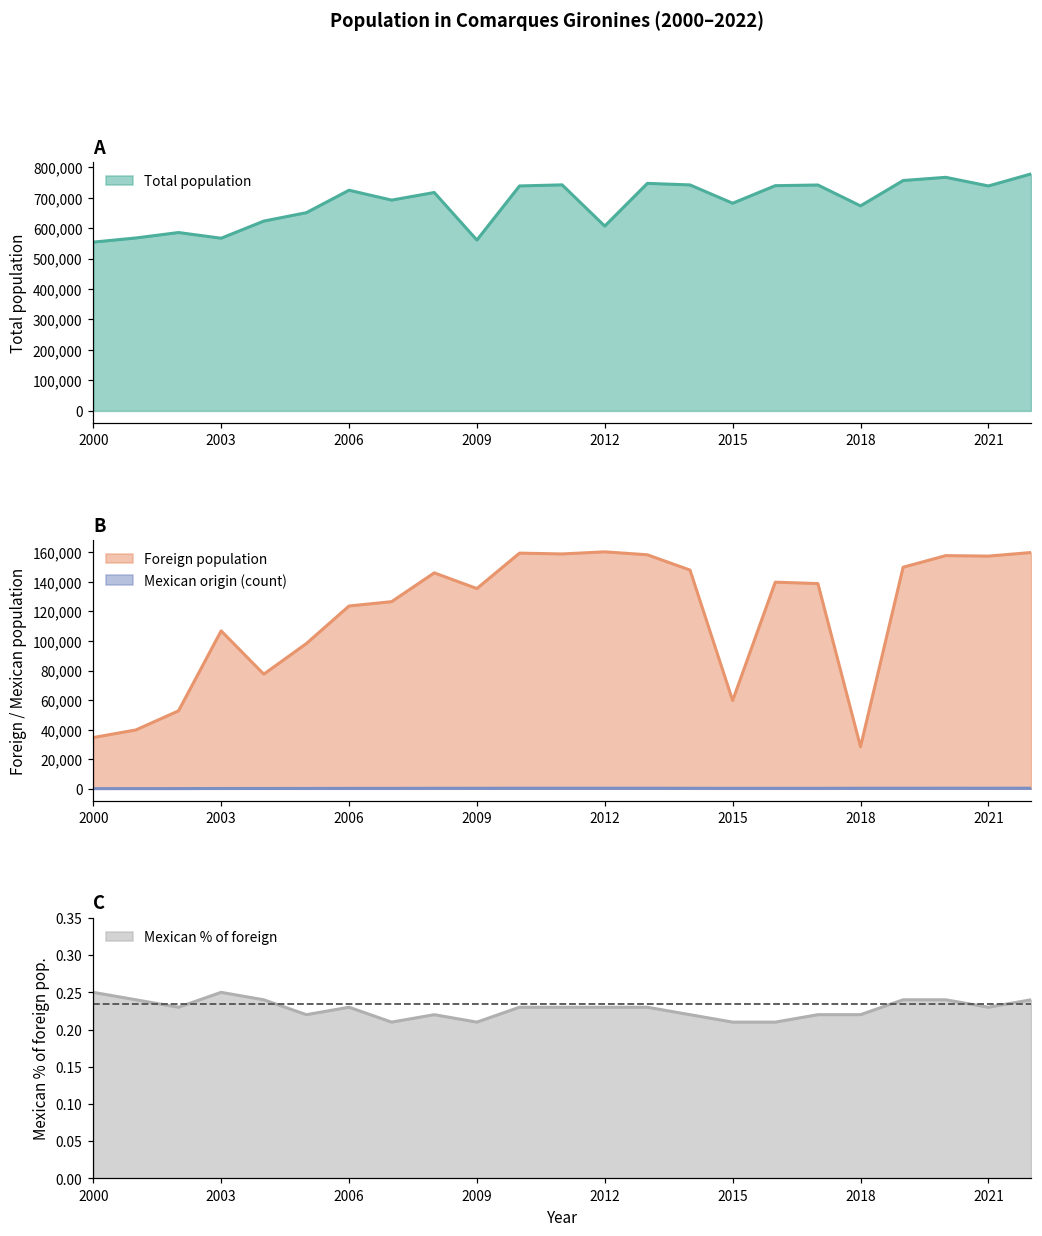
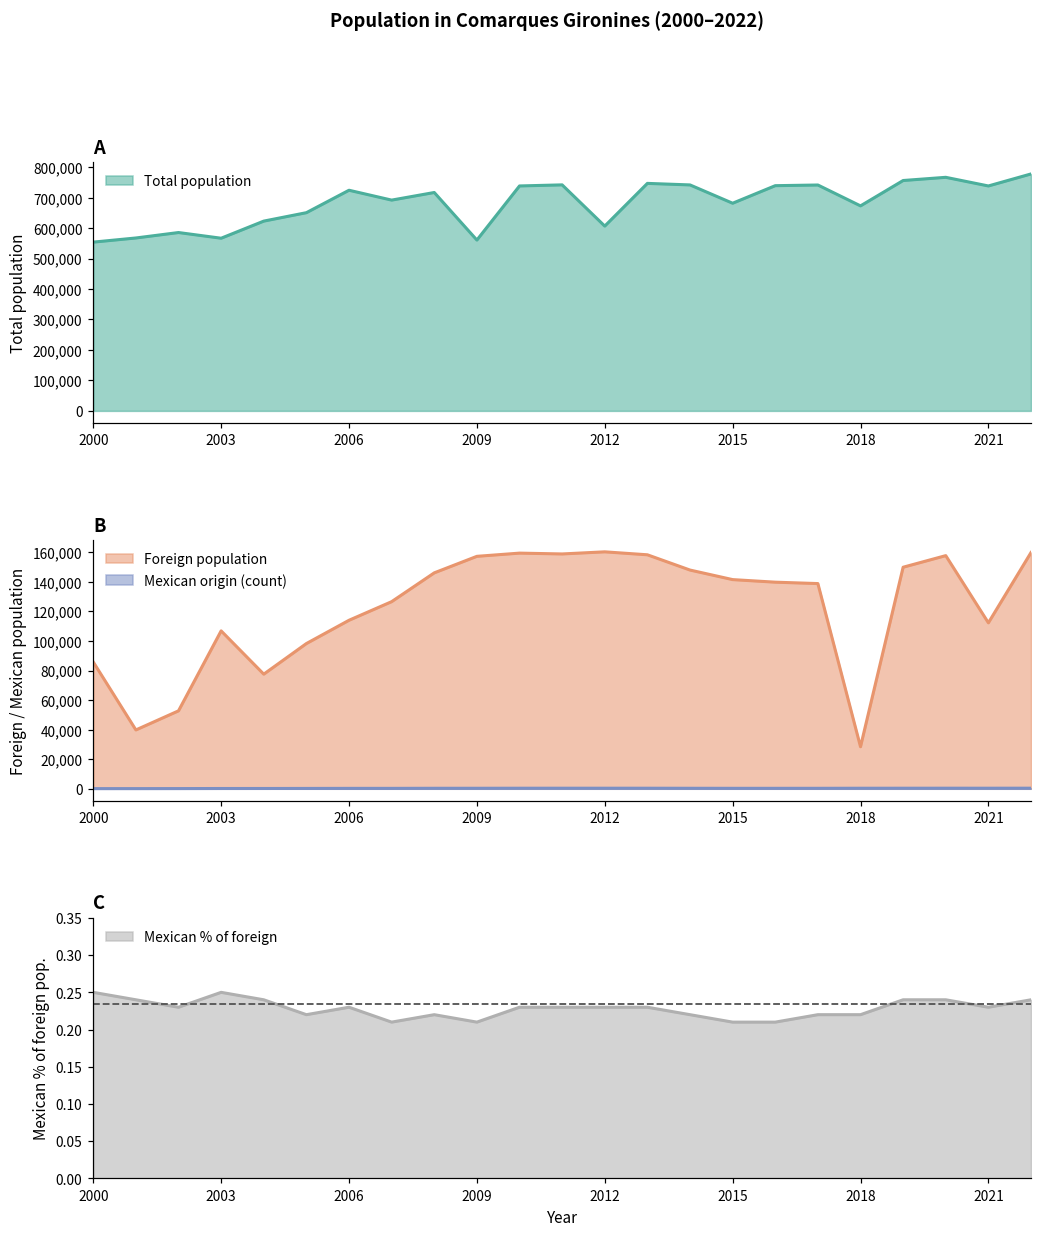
  {
    "A": {
      "2000": "550,000",
      "2003": "570,000",
      "2006": "720,000",
      "2009": "560,000",
      "2012": "610,000",
      "2015": "680,000",
      "2018": "670,000",
      "2021": "740,000"
    },
    "B": {
      "Foreign population": {
-       "2000": "35,000",
+       "2000": "86,000",
        "2003": "107,000",
-       "2006": "124,000",
-       "2009": "135,000",
+       "2006": "114,000",
+       "2009": "157,000",
        "2012": "160,000",
-       "2015": "60,000",
+       "2015": "142,000",
        "2018": "28,000",
-       "2021": "157,000"
+       "2021": "112,000"
      },
      "Mexican origin (count)": {
        "2000": "0",
        "2003": "0",
        "2006": "0",
        "2009": "0",
        "2012": "0",
        "2015": "0",
        "2018": "0",
        "2021": "0"
      }
    },
    "C": {
      "2000": "0.25",
      "2003": "0.25",
      "2006": "0.23",
      "2009": "0.21",
      "2012": "0.23",
      "2015": "0.21",
      "2018": "0.22",
      "2021": "0.23"
    }
  }
